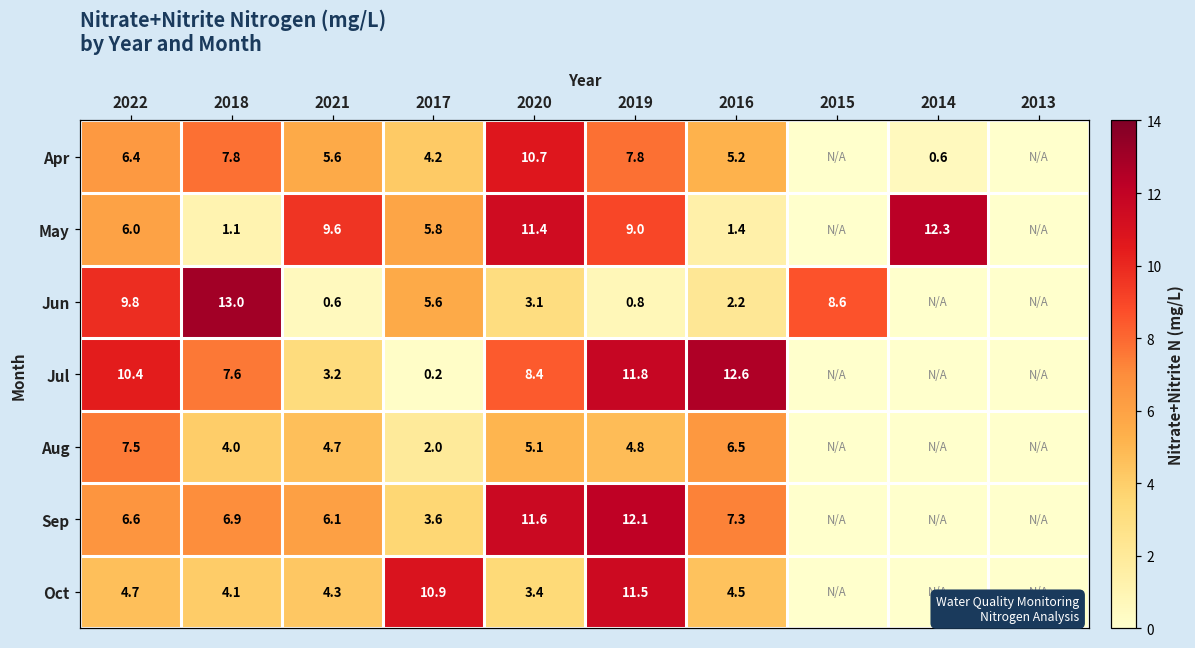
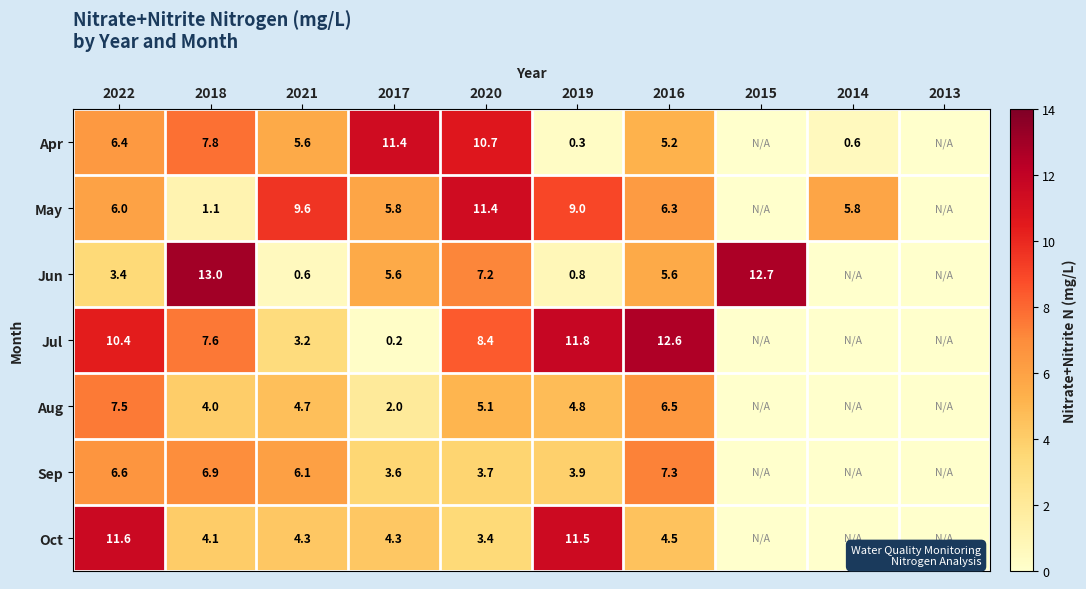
  {
    "Apr": {
      "2022": 6.4,
      "2018": 7.8,
      "2021": 5.6,
-     "2017": 4.2,
+     "2017": 11.4,
      "2020": 10.7,
-     "2019": 7.8,
+     "2019": 0.3,
      "2016": 5.2,
      "2014": 0.6
    },
    "May": {
      "2022": 6.0,
      "2018": 1.1,
      "2021": 9.6,
      "2017": 5.8,
      "2020": 11.4,
      "2019": 9.0,
-     "2016": 1.4,
-     "2014": 12.3
+     "2016": 6.3,
+     "2014": 5.8
    },
    "Jun": {
-     "2022": 9.8,
+     "2022": 3.4,
      "2018": 13.0,
      "2021": 0.6,
      "2017": 5.6,
-     "2020": 3.1,
+     "2020": 7.2,
      "2019": 0.8,
-     "2016": 2.2,
-     "2015": 8.6
+     "2016": 5.6,
+     "2015": 12.7
    },
    "Jul": {
      "2022": 10.4,
      "2018": 7.6,
      "2021": 3.2,
      "2017": 0.2,
      "2020": 8.4,
      "2019": 11.8,
      "2016": 12.6
    },
    "Aug": {
      "2022": 7.5,
      "2018": 4.0,
      "2021": 4.7,
      "2017": 2.0,
      "2020": 5.1,
      "2019": 4.8,
      "2016": 6.5
    },
    "Sep": {
      "2022": 6.6,
      "2018": 6.9,
      "2021": 6.1,
      "2017": 3.6,
-     "2020": 11.6,
-     "2019": 12.1,
+     "2020": 3.7,
+     "2019": 3.9,
      "2016": 7.3
    },
    "Oct": {
-     "2022": 4.7,
+     "2022": 11.6,
      "2018": 4.1,
      "2021": 4.3,
-     "2017": 10.9,
+     "2017": 4.3,
      "2020": 3.4,
      "2019": 11.5,
      "2016": 4.5
    }
  }
